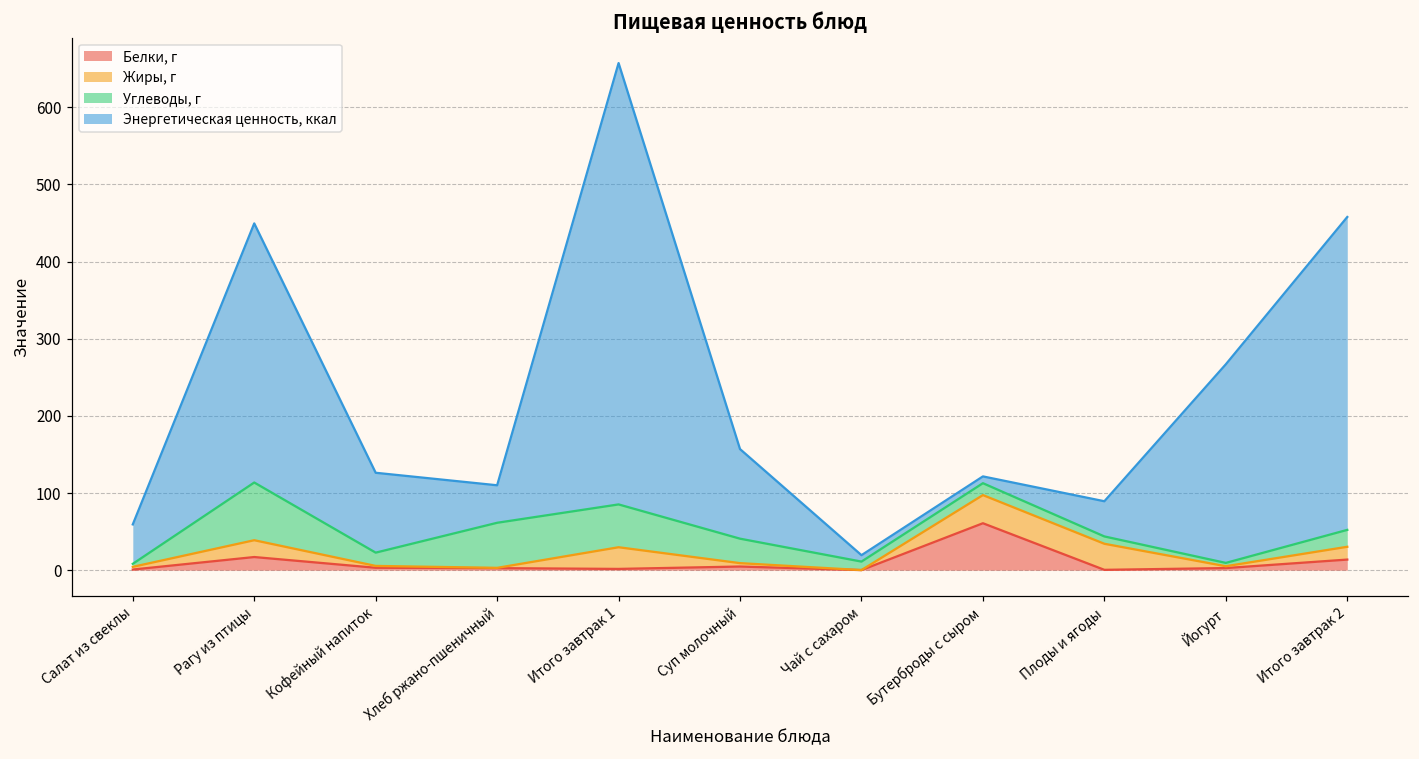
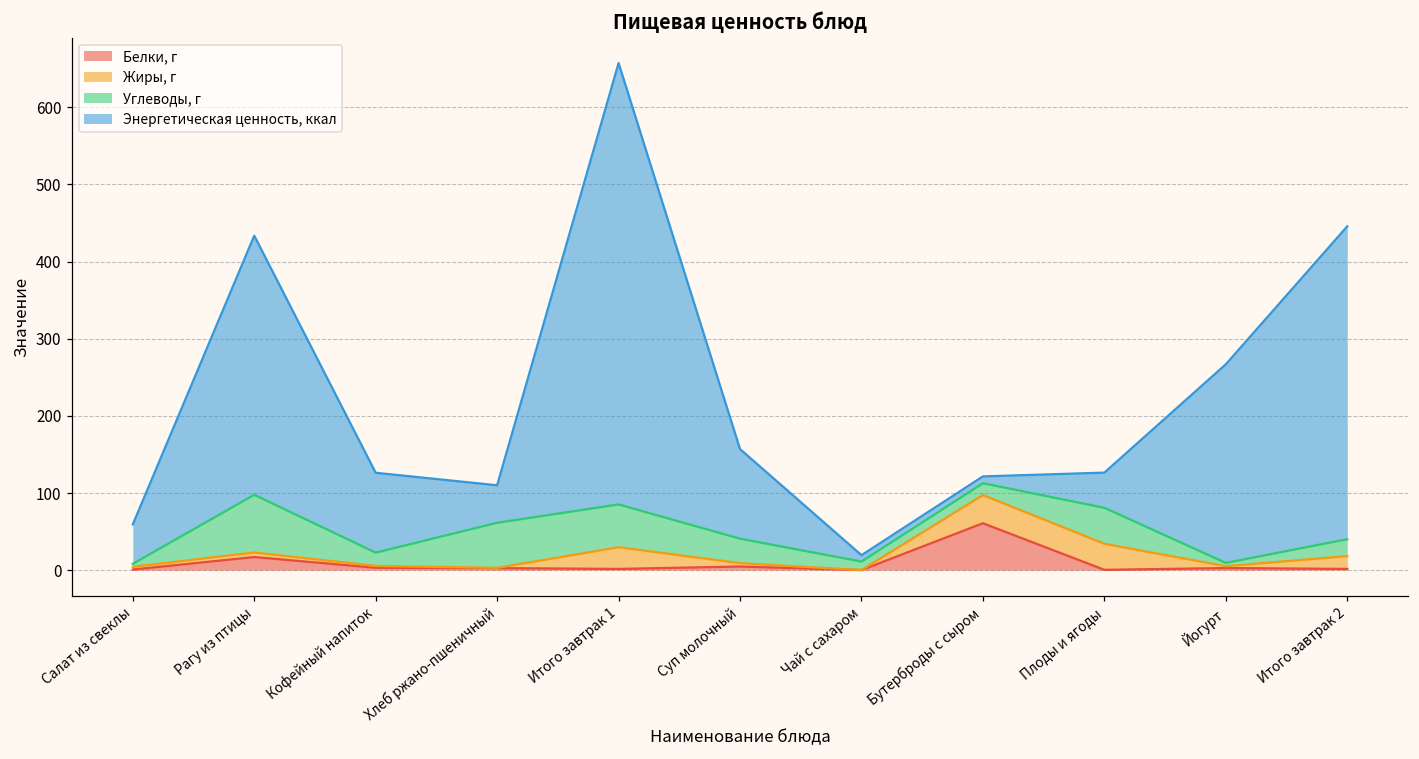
  {
    "Белки, г": {
      "Рагу из птицы": 20,
      "Итого завтрак 1": 0,
      "Суп молочный": 0,
      "Бутерброды с сыром": 60,
      "Плоды и ягоды": 0,
-     "Итого завтрак 2": 10
+     "Итого завтрак 2": 0
    },
    "Жиры, г": {
-     "Рагу из птицы": 20,
+     "Рагу из птицы": 10,
      "Итого завтрак 1": 30,
      "Суп молочный": 0,
      "Бутерброды с сыром": 40,
      "Плоды и ягоды": 30,
      "Итого завтрак 2": 20
    },
    "Углеводы, г": {
      "Салат из свеклы": 0,
      "Рагу из птицы": 70,
      "Кофейный напиток": 20,
      "Хлеб ржано-пшеничный": 60,
      "Итого завтрак 1": 60,
      "Суп молочный": 30,
      "Чай с сахаром": 10,
      "Бутерброды с сыром": 20,
-     "Плоды и ягоды": 10,
+     "Плоды и ягоды": 50,
      "Йогурт": 0,
      "Итого завтрак 2": 20
    },
    "Энергетическая ценность, ккал": {
      "Салат из свеклы": 50,
      "Рагу из птицы": 340,
      "Кофейный напиток": 100,
      "Хлеб ржано-пшеничный": 50,
      "Итого завтрак 1": 570,
      "Суп молочный": 120,
      "Чай с сахаром": 10,
      "Бутерброды с сыром": 10,
      "Плоды и ягоды": 50,
      "Йогурт": 260,
      "Итого завтрак 2": 410
    }
  }
